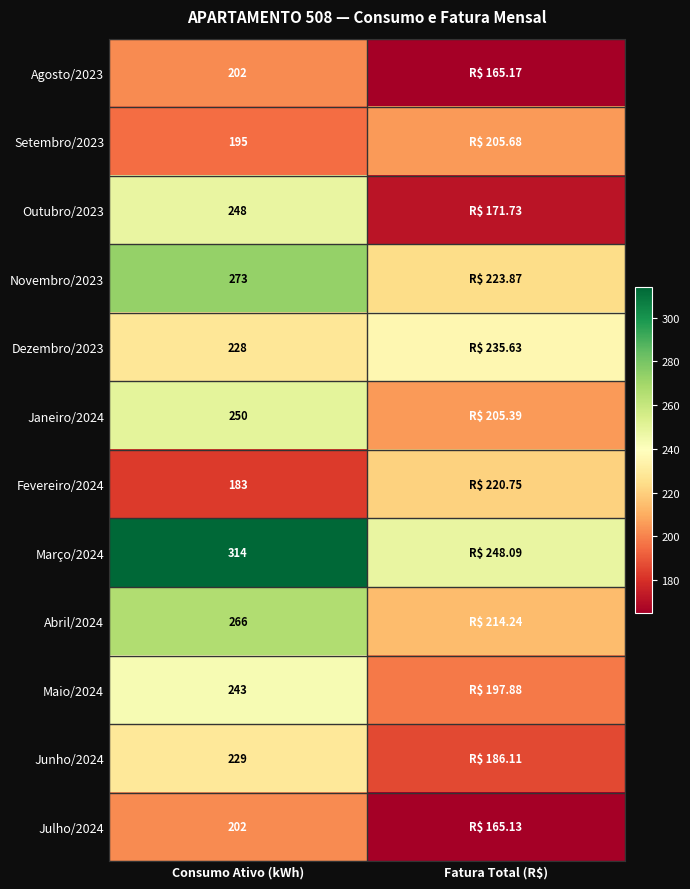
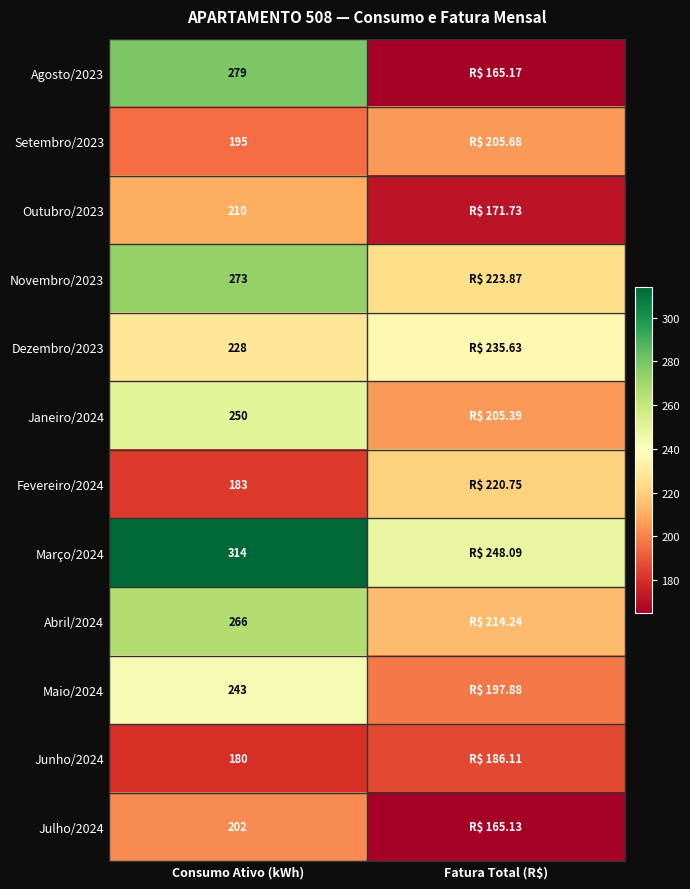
  {
    "Agosto/2023": {
-     "Consumo Ativo (kWh)": 202,
+     "Consumo Ativo (kWh)": 279,
      "Fatura Total (R$)": 165.17
    },
    "Setembro/2023": {
      "Consumo Ativo (kWh)": 195,
      "Fatura Total (R$)": 205.68
    },
    "Outubro/2023": {
-     "Consumo Ativo (kWh)": 248,
+     "Consumo Ativo (kWh)": 210,
      "Fatura Total (R$)": 171.73
    },
    "Novembro/2023": {
      "Consumo Ativo (kWh)": 273,
      "Fatura Total (R$)": 223.87
    },
    "Dezembro/2023": {
      "Consumo Ativo (kWh)": 228,
      "Fatura Total (R$)": 235.63
    },
    "Janeiro/2024": {
      "Consumo Ativo (kWh)": 250,
      "Fatura Total (R$)": 205.39
    },
    "Fevereiro/2024": {
      "Consumo Ativo (kWh)": 183,
      "Fatura Total (R$)": 220.75
    },
    "Março/2024": {
      "Consumo Ativo (kWh)": 314,
      "Fatura Total (R$)": 248.09
    },
    "Abril/2024": {
      "Consumo Ativo (kWh)": 266,
      "Fatura Total (R$)": 214.24
    },
    "Maio/2024": {
      "Consumo Ativo (kWh)": 243,
      "Fatura Total (R$)": 197.88
    },
    "Junho/2024": {
-     "Consumo Ativo (kWh)": 229,
+     "Consumo Ativo (kWh)": 180,
      "Fatura Total (R$)": 186.11
    },
    "Julho/2024": {
      "Consumo Ativo (kWh)": 202,
      "Fatura Total (R$)": 165.13
    }
  }
